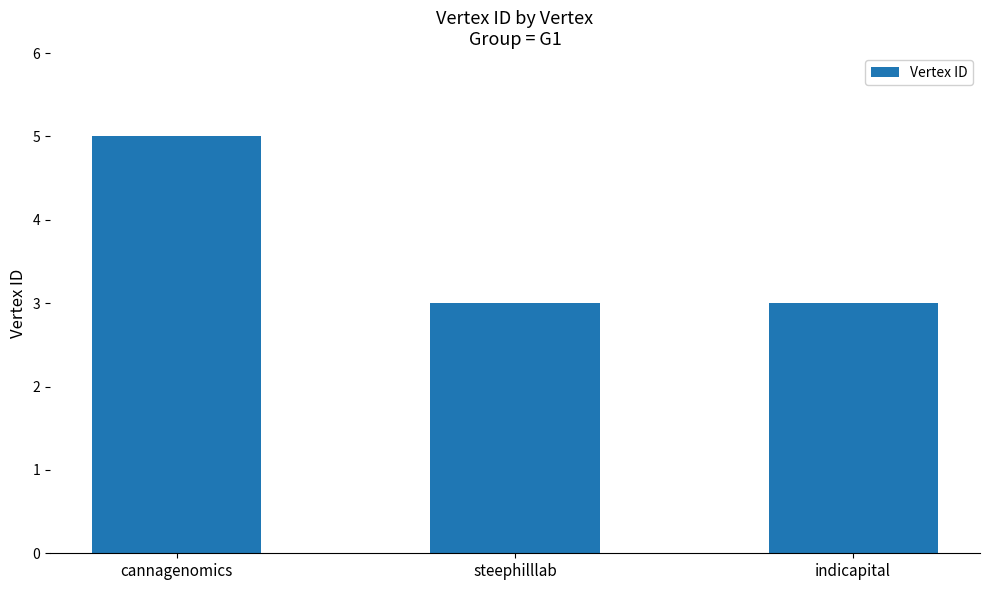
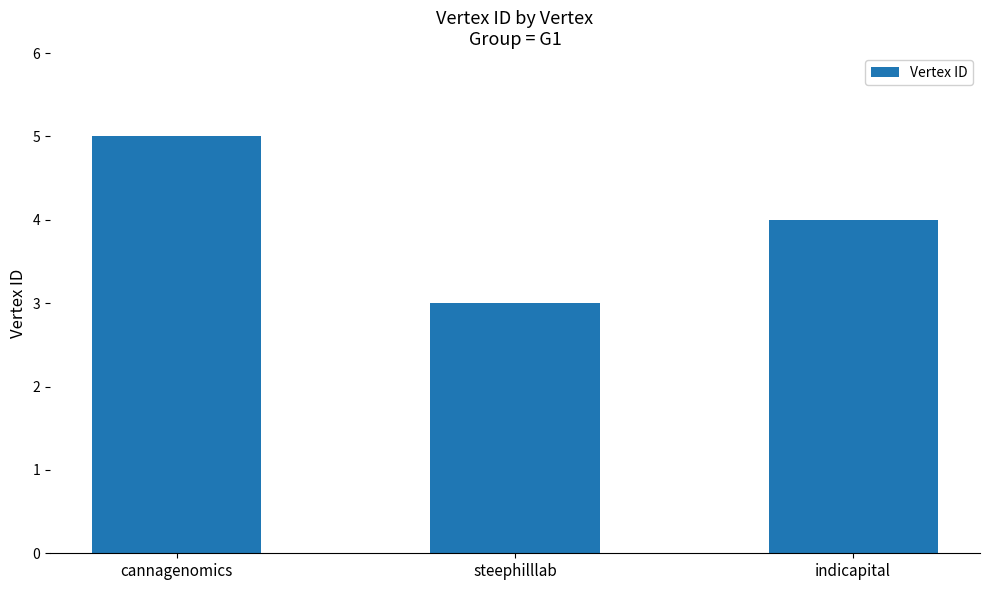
  {
    "cannagenomics": 5,
    "steephilllab": 3,
-   "indicapital": 3
+   "indicapital": 4
  }
